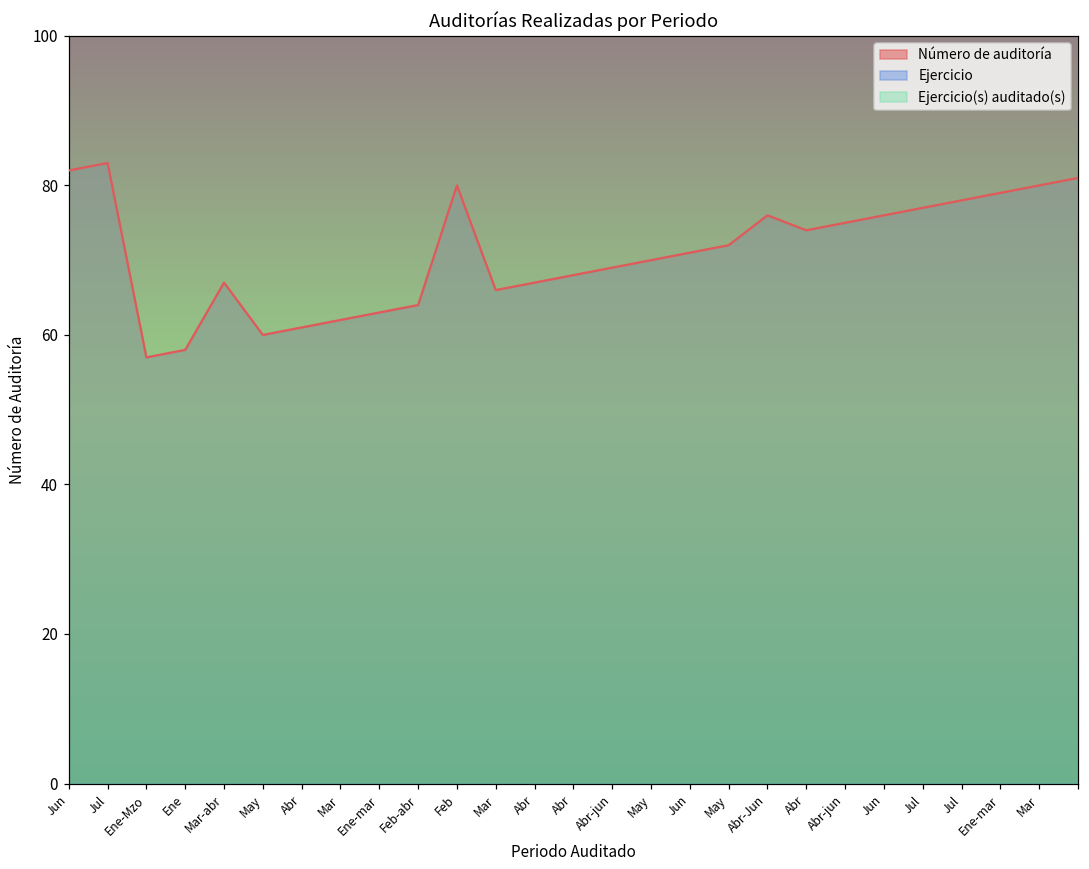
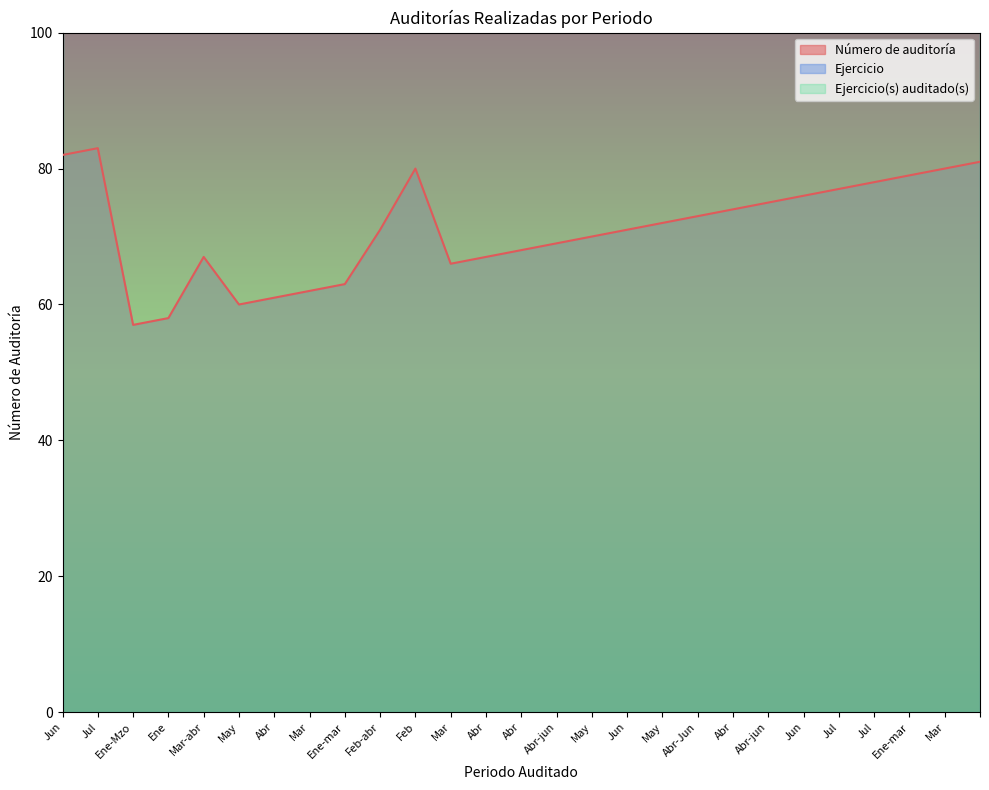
  {
    "Número de auditoría": {
      "Ene-Mzo": 57,
      "Ene": 58,
      "Mar-abr": 67,
-     "Feb-abr": 64,
+     "Feb-abr": 71,
      "Feb": 80,
-     "Abr-Jun": 76
+     "Abr-Jun": 73
    }
  }
